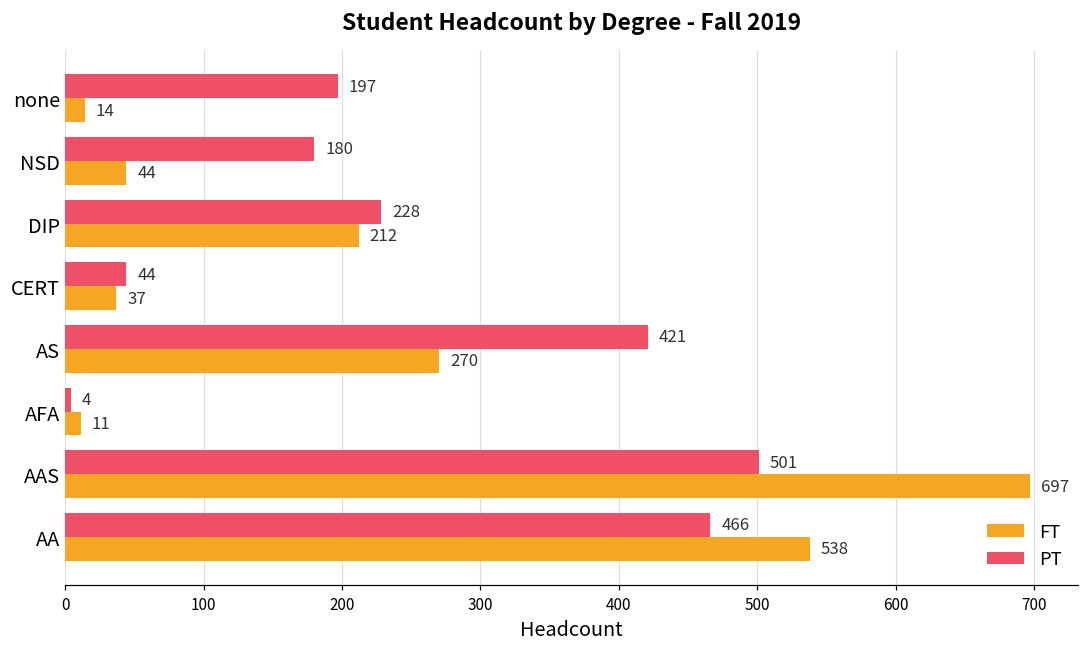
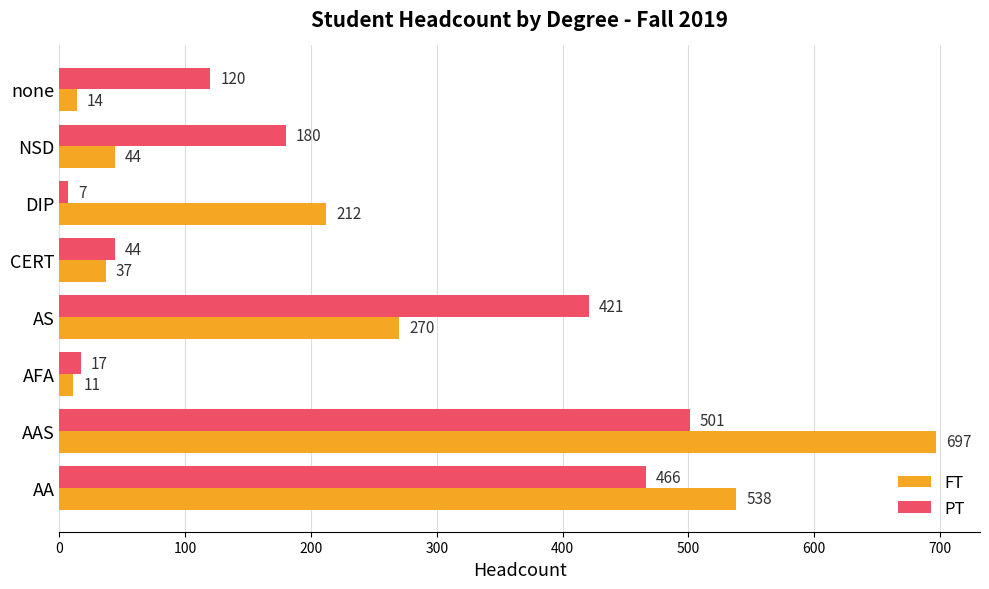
  {
    "FT": {
      "none": 14,
      "NSD": 44,
      "DIP": 212,
      "CERT": 37,
      "AS": 270,
      "AFA": 11,
      "AAS": 697,
      "AA": 538
    },
    "PT": {
-     "none": 197,
+     "none": 120,
      "NSD": 180,
-     "DIP": 228,
+     "DIP": 7,
      "CERT": 44,
      "AS": 421,
-     "AFA": 4,
+     "AFA": 17,
      "AAS": 501,
      "AA": 466
    }
  }
